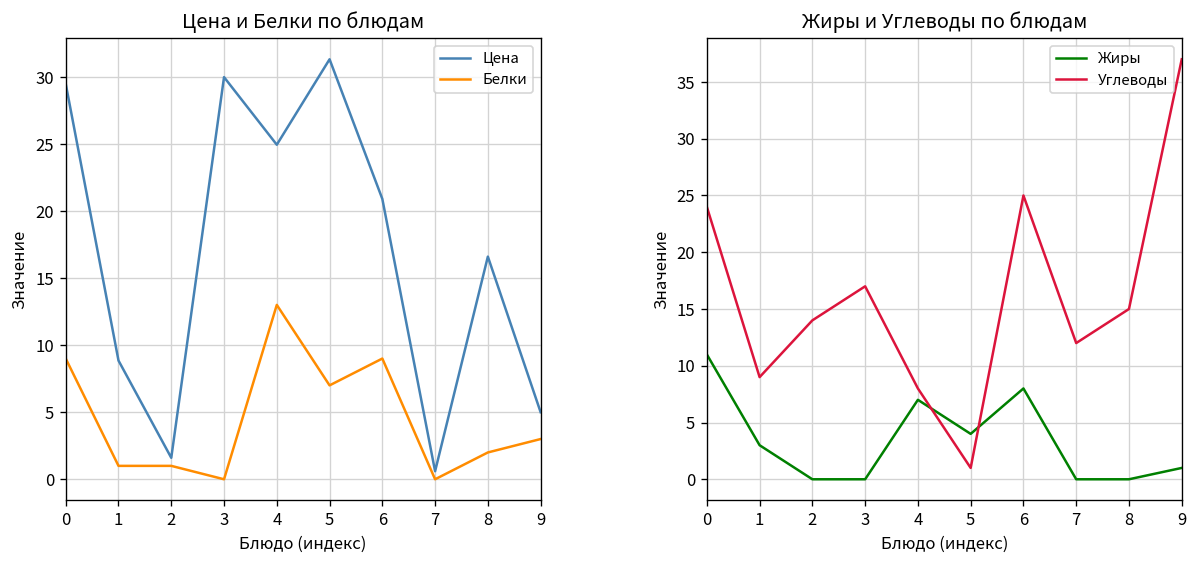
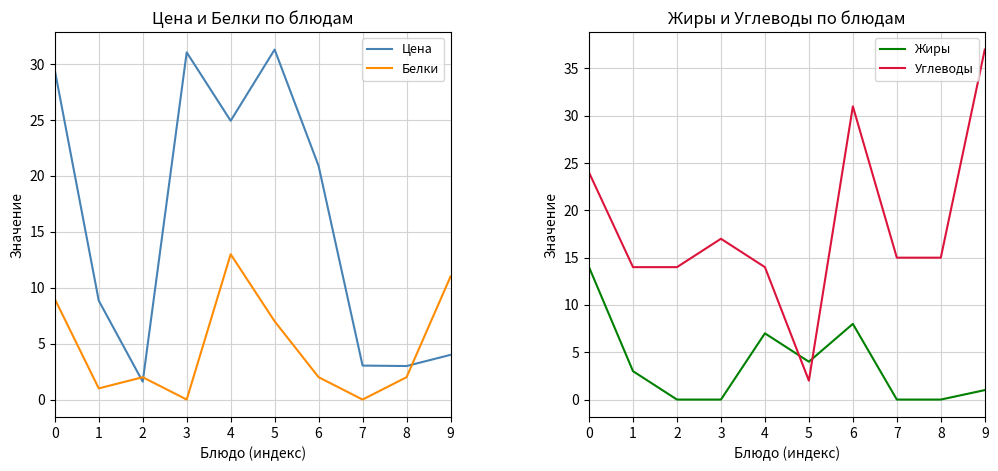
  {
    "Цена и Белки по блюдам": {
      "Цена": {
        "0": 29.5,
        "1": 8.9,
        "2": 1.6,
-       "3": 30.0,
+       "3": 31.1,
        "4": 24.9,
        "5": 31.3,
        "6": 20.9,
-       "7": 0.6,
-       "8": 16.6,
-       "9": 5
+       "7": 3.0,
+       "8": 3.0,
+       "9": 4
      },
      "Белки": {
        "0": 9,
        "1": 1,
-       "2": 1,
+       "2": 2,
        "3": 0,
        "4": 13,
        "5": 7,
-       "6": 9,
+       "6": 2,
        "7": 0,
        "8": 2,
-       "9": 3
+       "9": 11
      }
    },
    "Жиры и Углеводы по блюдам": {
      "Жиры": {
-       "0": 11,
+       "0": 14,
        "1": 3,
        "2": 0,
        "3": 0,
        "4": 7,
        "5": 4,
        "6": 8,
        "7": 0,
        "8": 0,
        "9": 1
      },
      "Углеводы": {
        "0": 24,
-       "1": 9,
+       "1": 14,
        "2": 14,
        "3": 17,
-       "4": 8,
-       "5": 1,
-       "6": 25,
-       "7": 12,
+       "4": 14,
+       "5": 2,
+       "6": 31,
+       "7": 15,
        "8": 15,
        "9": 37
      }
    }
  }
